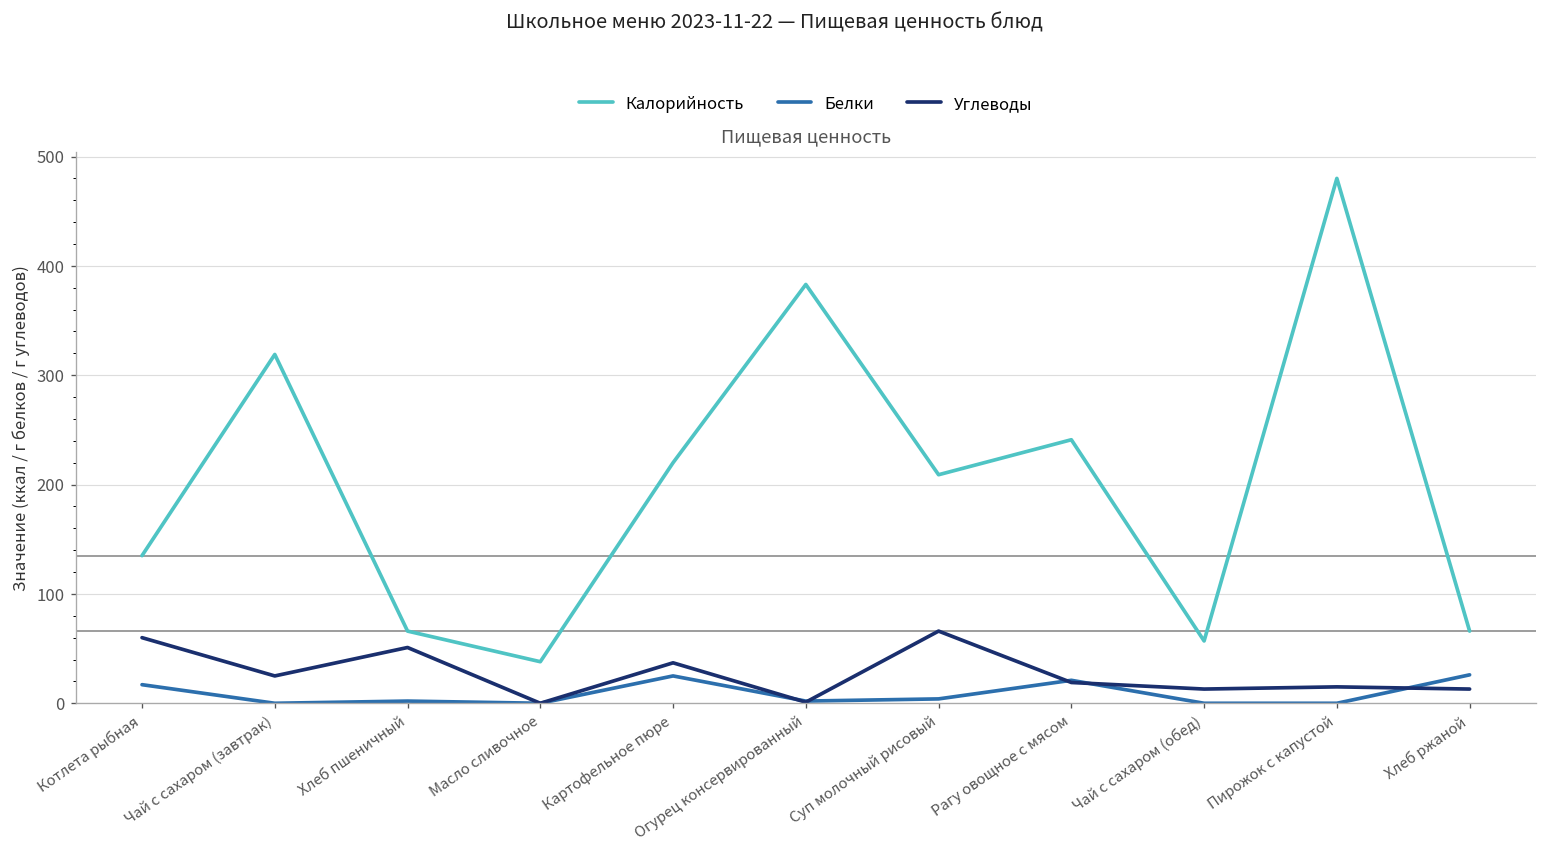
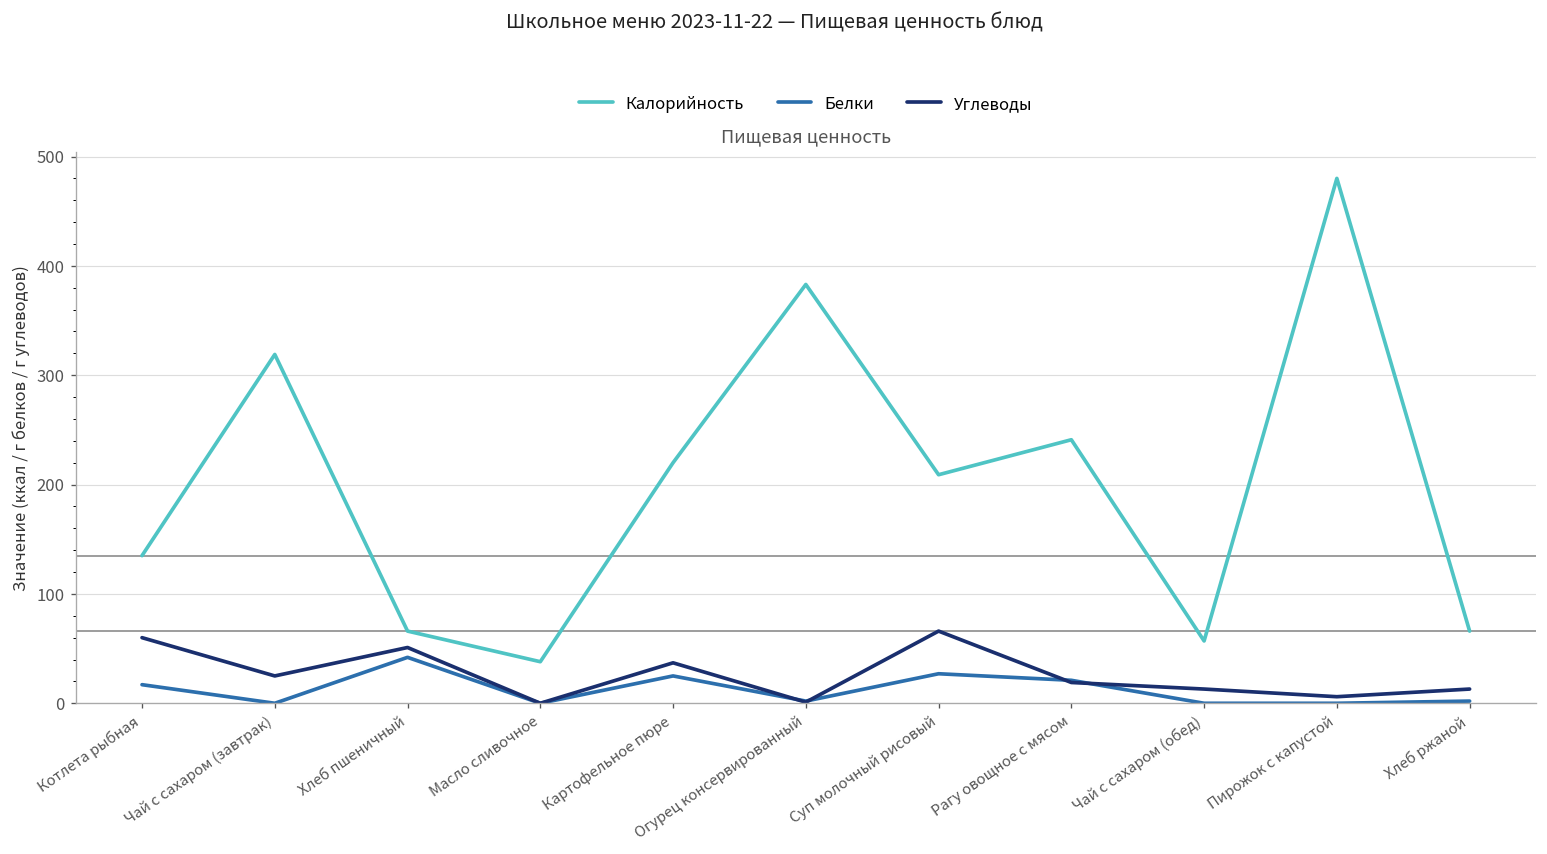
  {
    "Калорийность": {
      "Котлета рыбная": 140,
      "Чай с сахаром (завтрак)": 320,
      "Хлеб пшеничный": 70,
      "Масло сливочное": 40,
      "Картофельное пюре": 220,
      "Огурец консервированный": 380,
      "Суп молочный рисовый": 210,
      "Рагу овощное с мясом": 240,
      "Чай с сахаром (обед)": 60,
      "Пирожок с капустой": 480,
      "Хлеб ржаной": 70
    },
    "Белки": {
      "Котлета рыбная": 20,
      "Чай с сахаром (завтрак)": 0,
-     "Хлеб пшеничный": 0,
+     "Хлеб пшеничный": 40,
      "Картофельное пюре": 30,
-     "Суп молочный рисовый": 0,
+     "Суп молочный рисовый": 30,
      "Чай с сахаром (обед)": 0,
      "Пирожок с капустой": 0,
-     "Хлеб ржаной": 30
+     "Хлеб ржаной": 0
    },
    "Углеводы": {
      "Котлета рыбная": 60,
      "Чай с сахаром (завтрак)": 30,
      "Хлеб пшеничный": 50,
      "Картофельное пюре": 40,
      "Суп молочный рисовый": 70,
      "Чай с сахаром (обед)": 10,
-     "Пирожок с капустой": 20,
+     "Пирожок с капустой": 10,
      "Хлеб ржаной": 10
    }
  }
